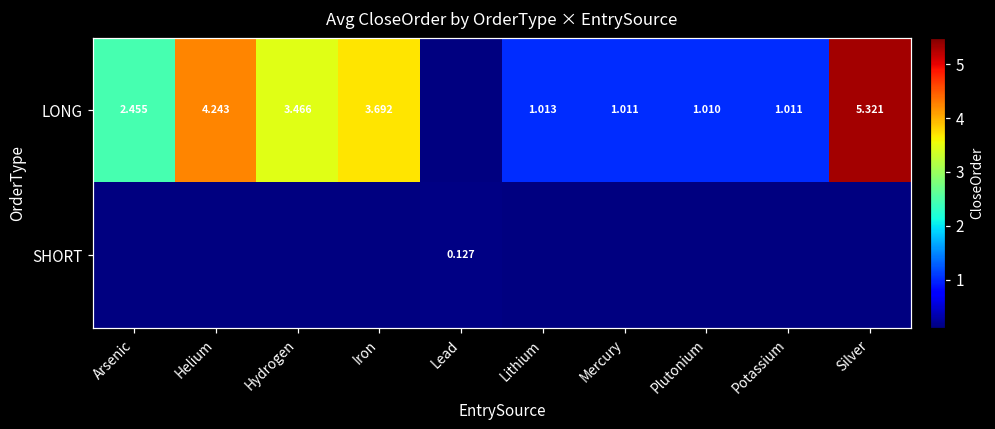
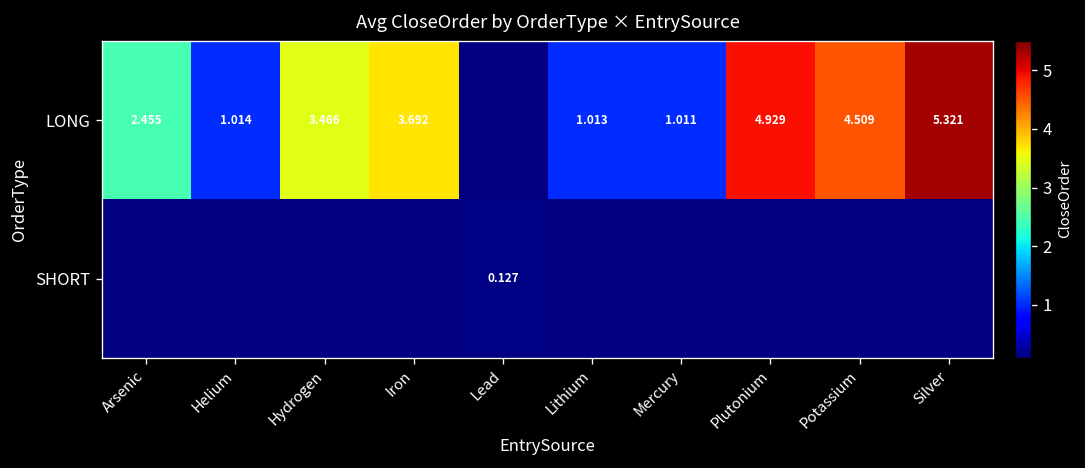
  {
    "LONG": {
      "Arsenic": 2.455,
-     "Helium": 4.243,
+     "Helium": 1.014,
      "Hydrogen": 3.466,
      "Iron": 3.692,
      "Lithium": 1.013,
      "Mercury": 1.011,
-     "Plutonium": 1.010,
-     "Potassium": 1.011,
+     "Plutonium": 4.929,
+     "Potassium": 4.509,
      "Silver": 5.321
    },
    "SHORT": {
      "Lead": 0.127
    }
  }
